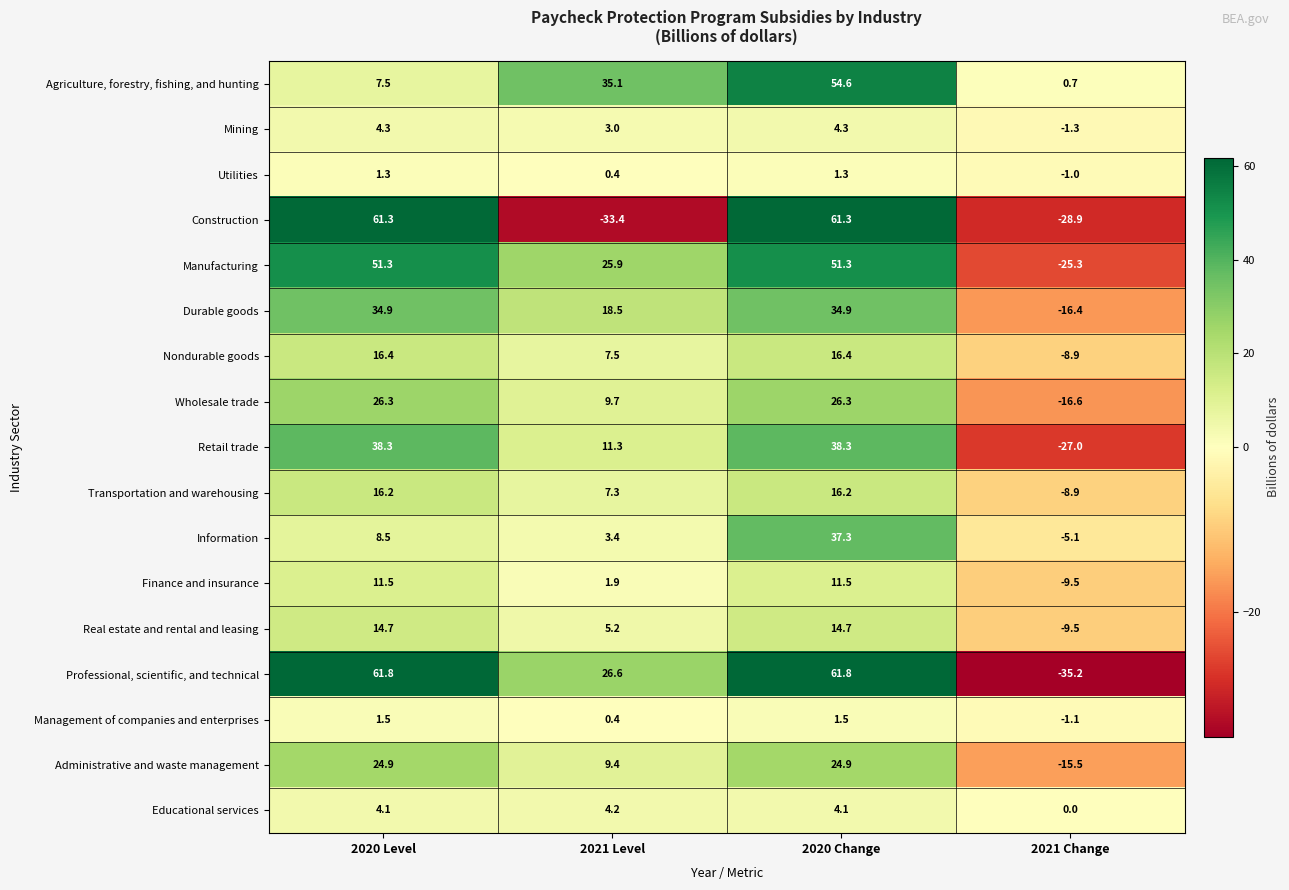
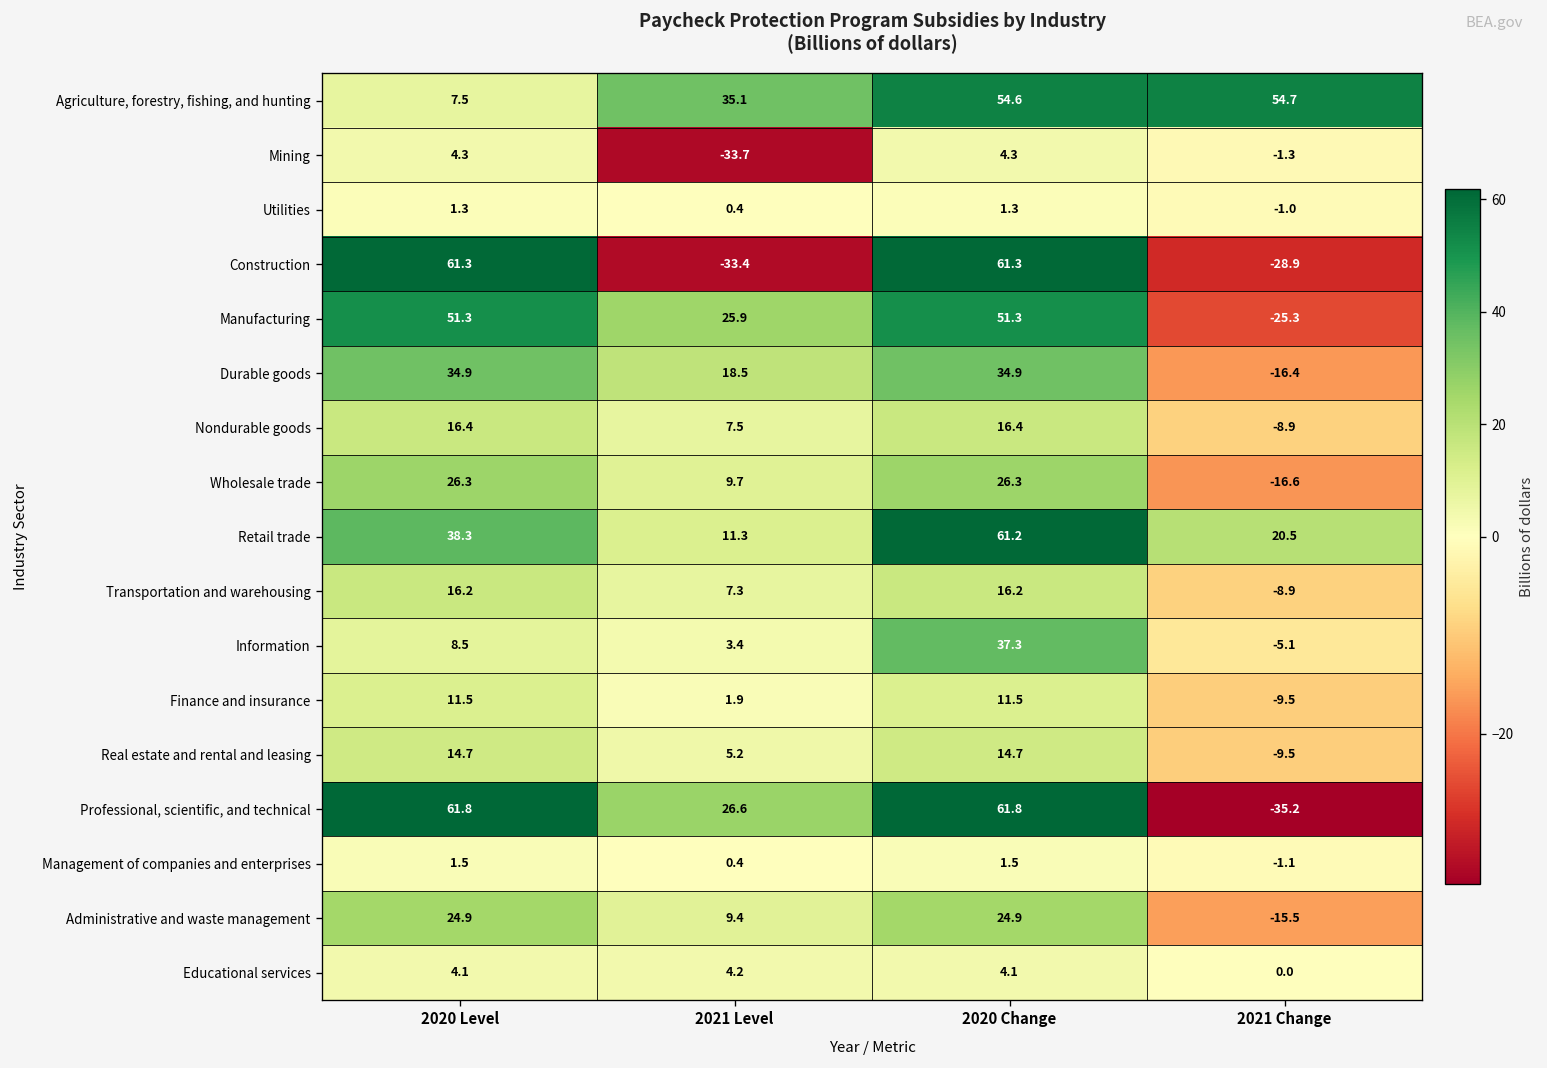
  {
    "Agriculture, forestry, fishing, and hunting": {
      "2020 Level": 7.5,
      "2021 Level": 35.1,
      "2020 Change": 54.6,
-     "2021 Change": 0.7
+     "2021 Change": 54.7
    },
    "Mining": {
      "2020 Level": 4.3,
-     "2021 Level": 3.0,
+     "2021 Level": -33.7,
      "2020 Change": 4.3,
      "2021 Change": -1.3
    },
    "Utilities": {
      "2020 Level": 1.3,
      "2021 Level": 0.4,
      "2020 Change": 1.3,
      "2021 Change": -1.0
    },
    "Construction": {
      "2020 Level": 61.3,
      "2021 Level": -33.4,
      "2020 Change": 61.3,
      "2021 Change": -28.9
    },
    "Manufacturing": {
      "2020 Level": 51.3,
      "2021 Level": 25.9,
      "2020 Change": 51.3,
      "2021 Change": -25.3
    },
    "Durable goods": {
      "2020 Level": 34.9,
      "2021 Level": 18.5,
      "2020 Change": 34.9,
      "2021 Change": -16.4
    },
    "Nondurable goods": {
      "2020 Level": 16.4,
      "2021 Level": 7.5,
      "2020 Change": 16.4,
      "2021 Change": -8.9
    },
    "Wholesale trade": {
      "2020 Level": 26.3,
      "2021 Level": 9.7,
      "2020 Change": 26.3,
      "2021 Change": -16.6
    },
    "Retail trade": {
      "2020 Level": 38.3,
      "2021 Level": 11.3,
-     "2020 Change": 38.3,
-     "2021 Change": -27.0
+     "2020 Change": 61.2,
+     "2021 Change": 20.5
    },
    "Transportation and warehousing": {
      "2020 Level": 16.2,
      "2021 Level": 7.3,
      "2020 Change": 16.2,
      "2021 Change": -8.9
    },
    "Information": {
      "2020 Level": 8.5,
      "2021 Level": 3.4,
      "2020 Change": 37.3,
      "2021 Change": -5.1
    },
    "Finance and insurance": {
      "2020 Level": 11.5,
      "2021 Level": 1.9,
      "2020 Change": 11.5,
      "2021 Change": -9.5
    },
    "Real estate and rental and leasing": {
      "2020 Level": 14.7,
      "2021 Level": 5.2,
      "2020 Change": 14.7,
      "2021 Change": -9.5
    },
    "Professional, scientific, and technical": {
      "2020 Level": 61.8,
      "2021 Level": 26.6,
      "2020 Change": 61.8,
      "2021 Change": -35.2
    },
    "Management of companies and enterprises": {
      "2020 Level": 1.5,
      "2021 Level": 0.4,
      "2020 Change": 1.5,
      "2021 Change": -1.1
    },
    "Administrative and waste management": {
      "2020 Level": 24.9,
      "2021 Level": 9.4,
      "2020 Change": 24.9,
      "2021 Change": -15.5
    },
    "Educational services": {
      "2020 Level": 4.1,
      "2021 Level": 4.2,
      "2020 Change": 4.1,
      "2021 Change": 0.0
    }
  }
